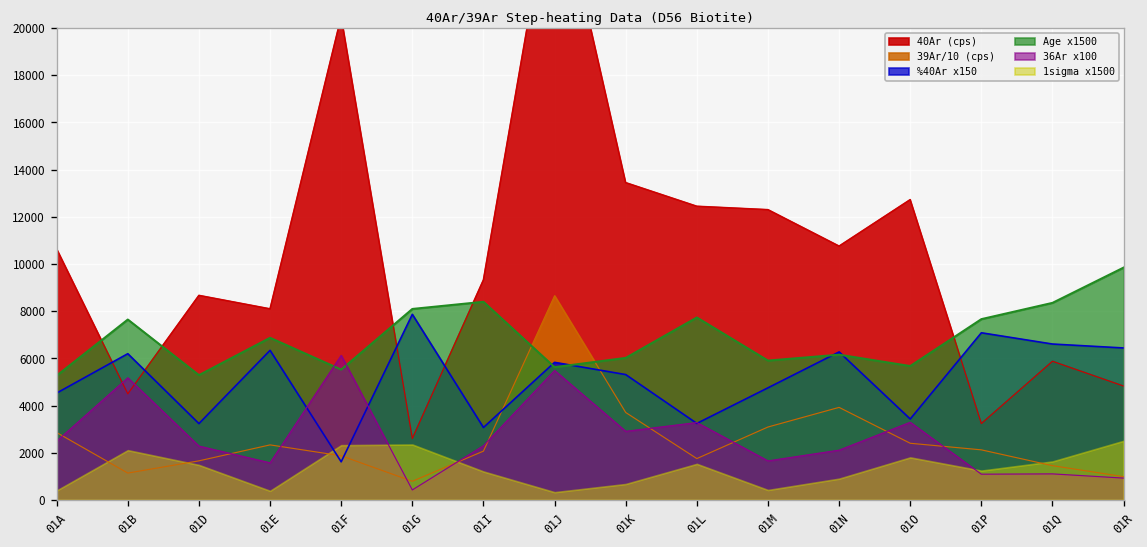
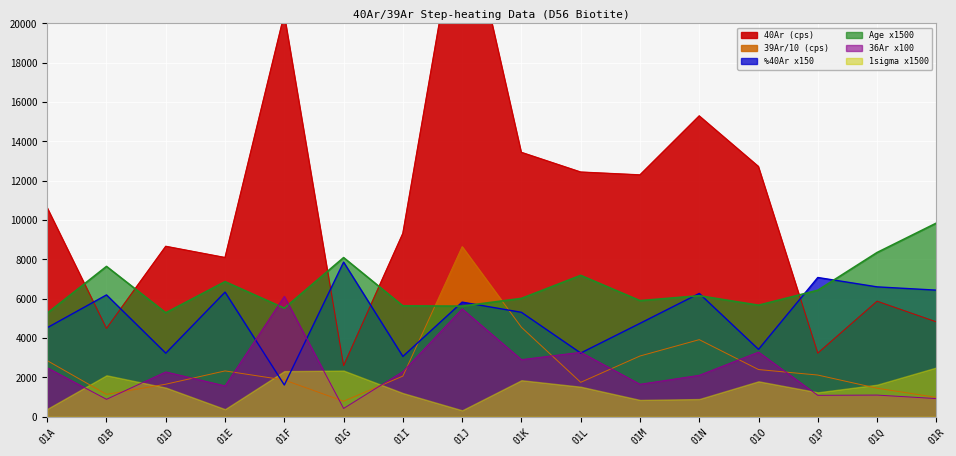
  {
    "40Ar (cps)": {
      "01A": 10600,
      "01B": 4500,
      "01D": 8700,
      "01E": 8100,
      "01G": 2600,
      "01I": 9300,
      "01K": 13400,
      "01L": 12400,
      "01M": 12300,
-     "01N": 10800,
+     "01N": 15300,
      "01O": 12700,
      "01P": 3200,
      "01Q": 5900,
      "01R": 4800
    },
    "39Ar/10 (cps)": {
      "01A": 2900,
      "01B": 1100,
      "01D": 1700,
      "01E": 2300,
      "01F": 1900,
      "01G": 800,
      "01I": 2100,
      "01J": 8700,
-     "01K": 3700,
+     "01K": 4500,
      "01L": 1800,
      "01M": 3100,
      "01N": 3900,
      "01O": 2400,
      "01P": 2100,
      "01Q": 1500
    },
    "%40Ar x150": {
      "01A": 4500,
      "01B": 6200,
      "01D": 3200,
      "01E": 6300,
      "01F": 1600,
      "01G": 7900,
      "01I": 3100,
      "01J": 5800,
      "01K": 5300,
      "01M": 4700,
      "01O": 3400,
      "01P": 7100,
      "01Q": 6600,
      "01R": 6400
    },
    "Age x1500": {
      "01A": 5300,
      "01B": 7600,
      "01D": 5300,
      "01E": 6900,
      "01F": 5500,
      "01G": 8100,
-     "01I": 8400,
+     "01I": 5600,
      "01J": 5600,
      "01K": 6000,
-     "01L": 7700,
+     "01L": 7200,
      "01M": 5900,
      "01O": 5700,
-     "01P": 7700,
+     "01P": 6400,
      "01Q": 8400,
      "01R": 9800
    },
    "36Ar x100": {
      "01A": 2500,
-     "01B": 5200,
+     "01B": 900,
      "01D": 2300,
      "01E": 1600,
      "01F": 6100,
      "01G": 400,
      "01I": 2300,
      "01J": 5500,
      "01K": 2900,
      "01M": 1700,
      "01N": 2100,
      "01O": 3300,
      "01P": 1100,
      "01Q": 1100
    },
    "1sigma x1500": {
      "01A": 400,
      "01B": 2100,
      "01D": 1500,
      "01E": 400,
      "01F": 2300,
      "01G": 2300,
      "01I": 1200,
      "01J": 300,
-     "01K": 700,
+     "01K": 1900,
      "01L": 1500,
-     "01M": 400,
+     "01M": 900,
      "01N": 900,
      "01O": 1800,
      "01P": 1200,
      "01Q": 1600,
      "01R": 2500
    }
  }
